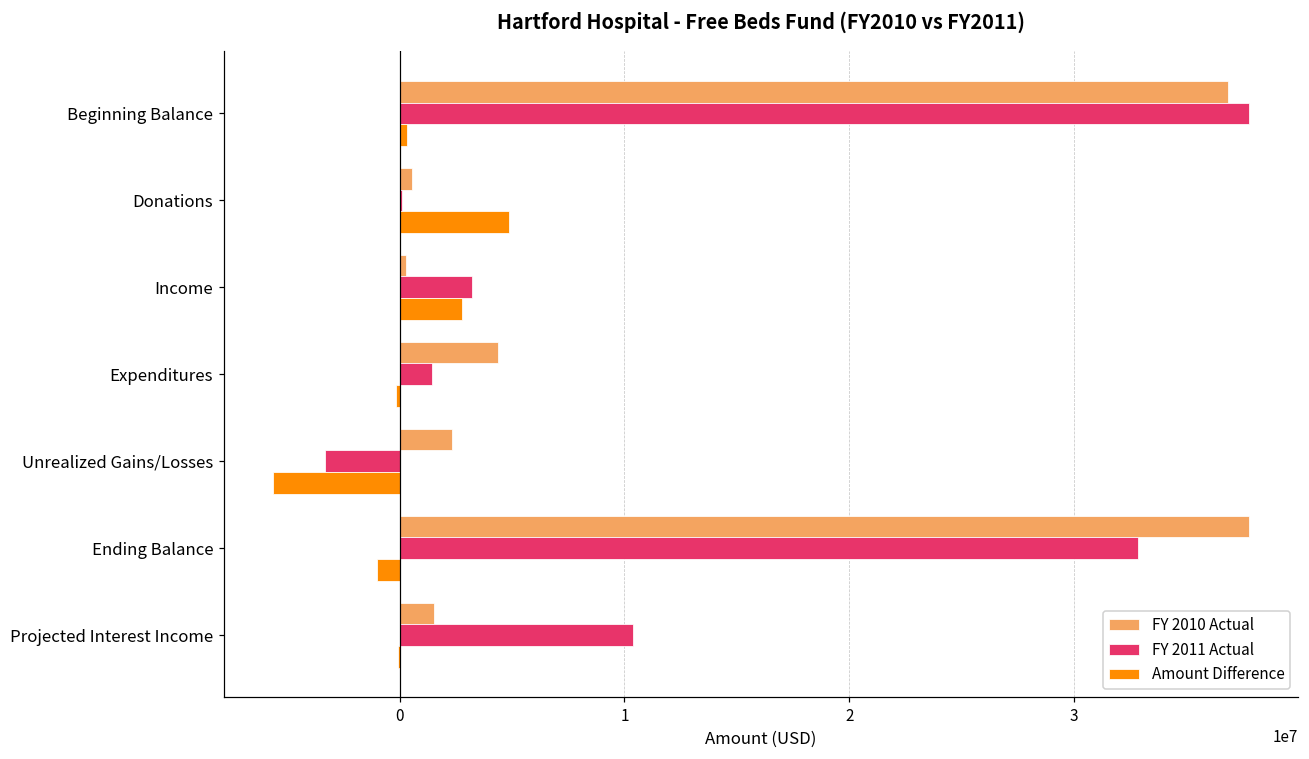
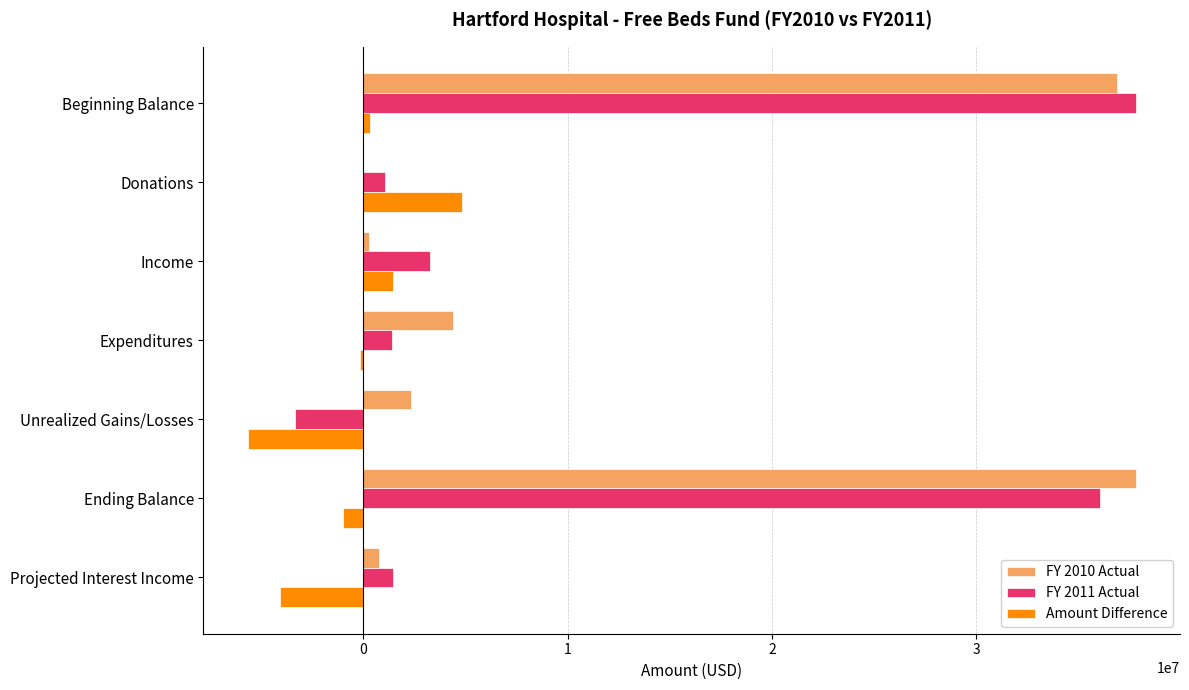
  {
    "FY 2010 Actual": {
      "Beginning Balance": 36900000,
-     "Donations": 500000,
+     "Donations": 0,
      "Income": 300000,
      "Expenditures": 4400000,
      "Unrealized Gains/Losses": 2300000,
      "Ending Balance": 37800000,
-     "Projected Interest Income": 1500000
+     "Projected Interest Income": 800000
    },
    "FY 2011 Actual": {
      "Beginning Balance": 37800000,
-     "Donations": 100000,
+     "Donations": 1000000,
      "Income": 3200000,
      "Expenditures": 1400000,
      "Unrealized Gains/Losses": -3400000,
-     "Ending Balance": 32900000,
-     "Projected Interest Income": 10400000
+     "Ending Balance": 36100000,
+     "Projected Interest Income": 1400000
    },
    "Amount Difference": {
      "Beginning Balance": 300000,
      "Donations": 4800000,
-     "Income": 2800000,
+     "Income": 1500000,
      "Expenditures": -100000,
      "Unrealized Gains/Losses": -5700000,
      "Ending Balance": -1000000,
-     "Projected Interest Income": -100000
+     "Projected Interest Income": -4100000
    }
  }
